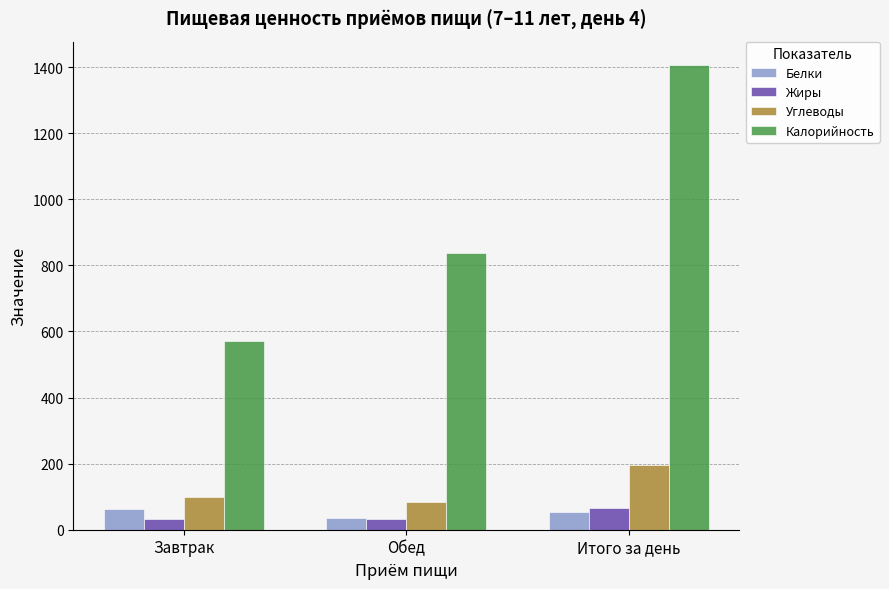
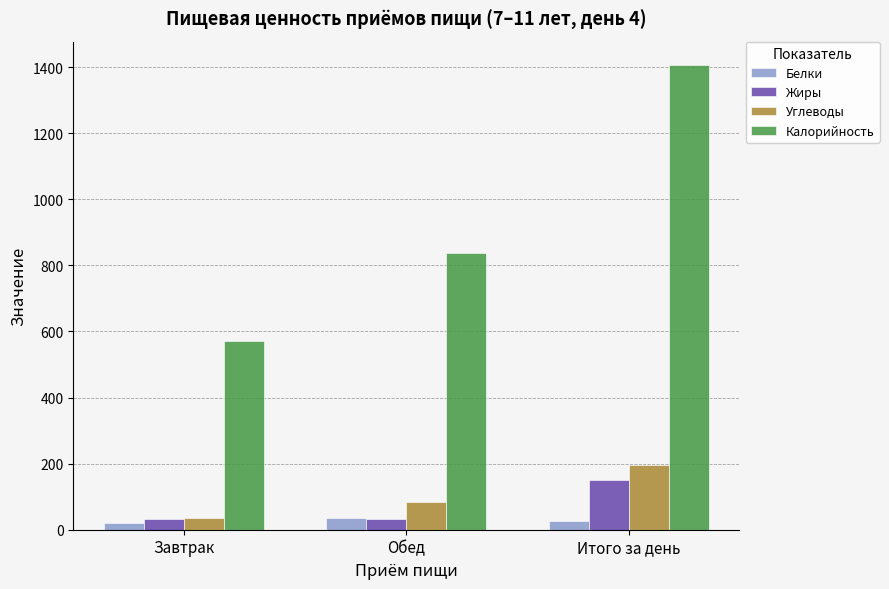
  {
    "Белки": {
-     "Завтрак": 60,
+     "Завтрак": 20,
      "Обед": 40,
-     "Итого за день": 60
+     "Итого за день": 30
    },
    "Жиры": {
      "Завтрак": 30,
      "Обед": 30,
-     "Итого за день": 70
+     "Итого за день": 150
    },
    "Углеводы": {
-     "Завтрак": 100,
+     "Завтрак": 40,
      "Обед": 80,
      "Итого за день": 200
    },
    "Калорийность": {
      "Завтрак": 570,
      "Обед": 840,
      "Итого за день": 1410
    }
  }
